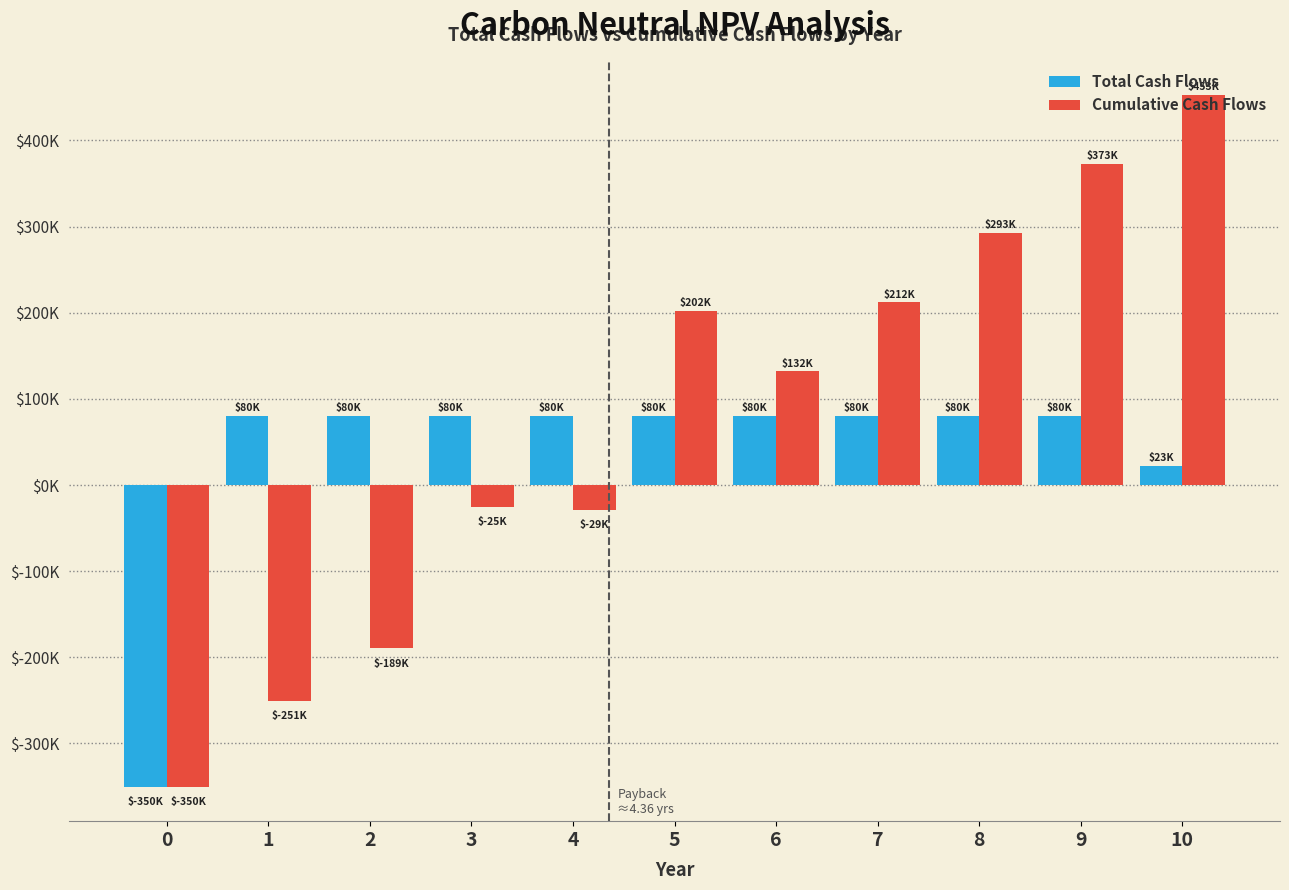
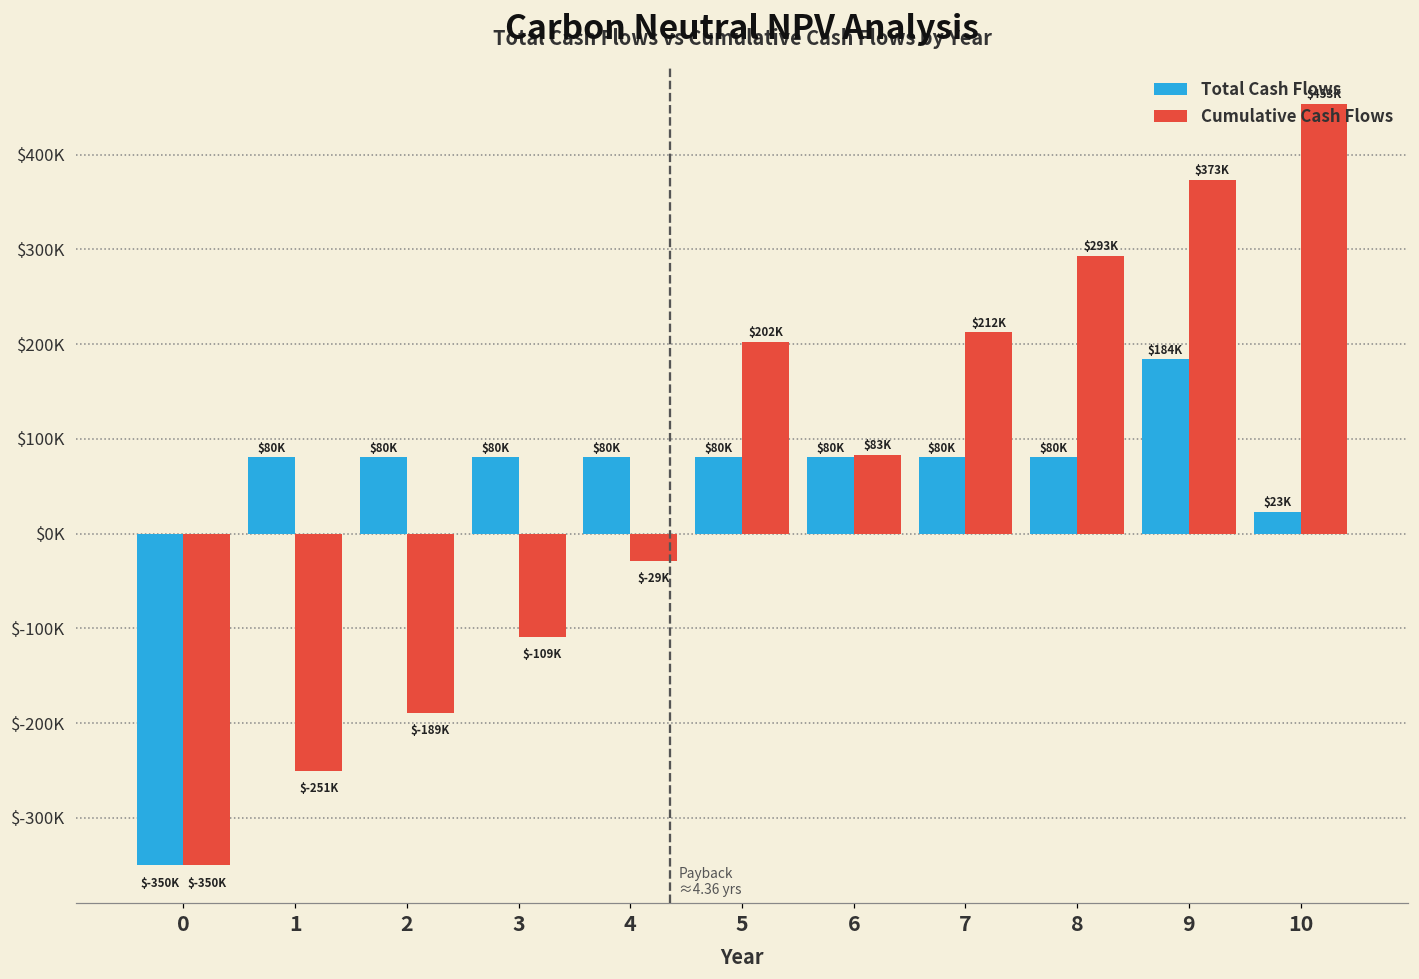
  {
    "Total Cash Flows": {
      "0": "$-350K",
      "1": "$80K",
      "2": "$80K",
      "3": "$80K",
      "4": "$80K",
      "5": "$80K",
      "6": "$80K",
      "7": "$80K",
      "8": "$80K",
-     "9": "$80K",
+     "9": "$184K",
      "10": "$23K"
    },
    "Cumulative Cash Flows": {
      "0": "$-350K",
      "1": "$-251K",
      "2": "$-189K",
-     "3": "$-25K",
+     "3": "$-109K",
      "4": "$-29K",
      "5": "$202K",
-     "6": "$132K",
+     "6": "$83K",
      "7": "$212K",
      "8": "$293K",
      "9": "$373K",
      "10": "$453K"
    }
  }
